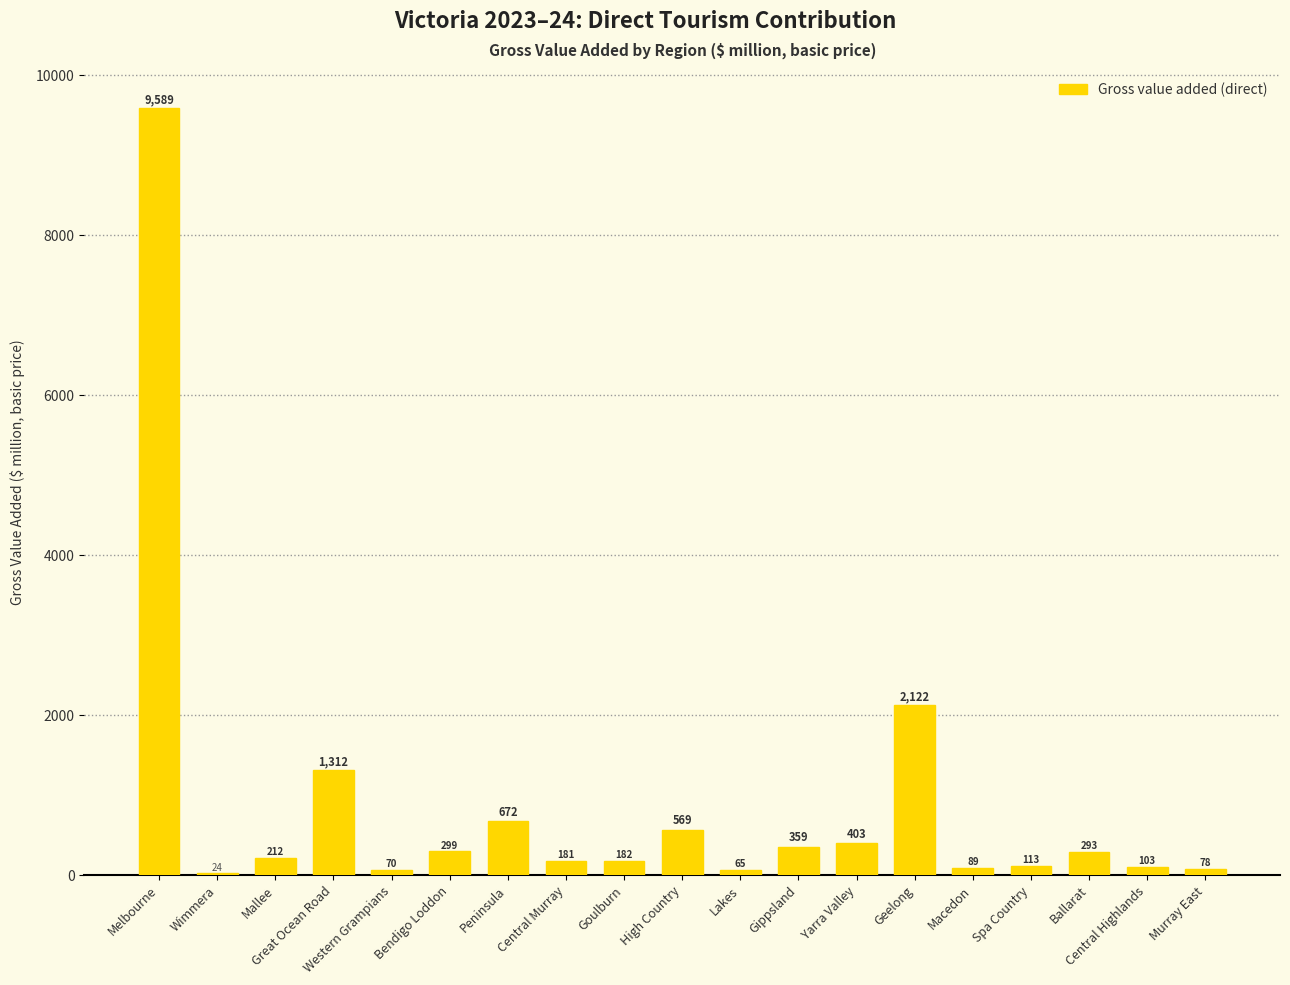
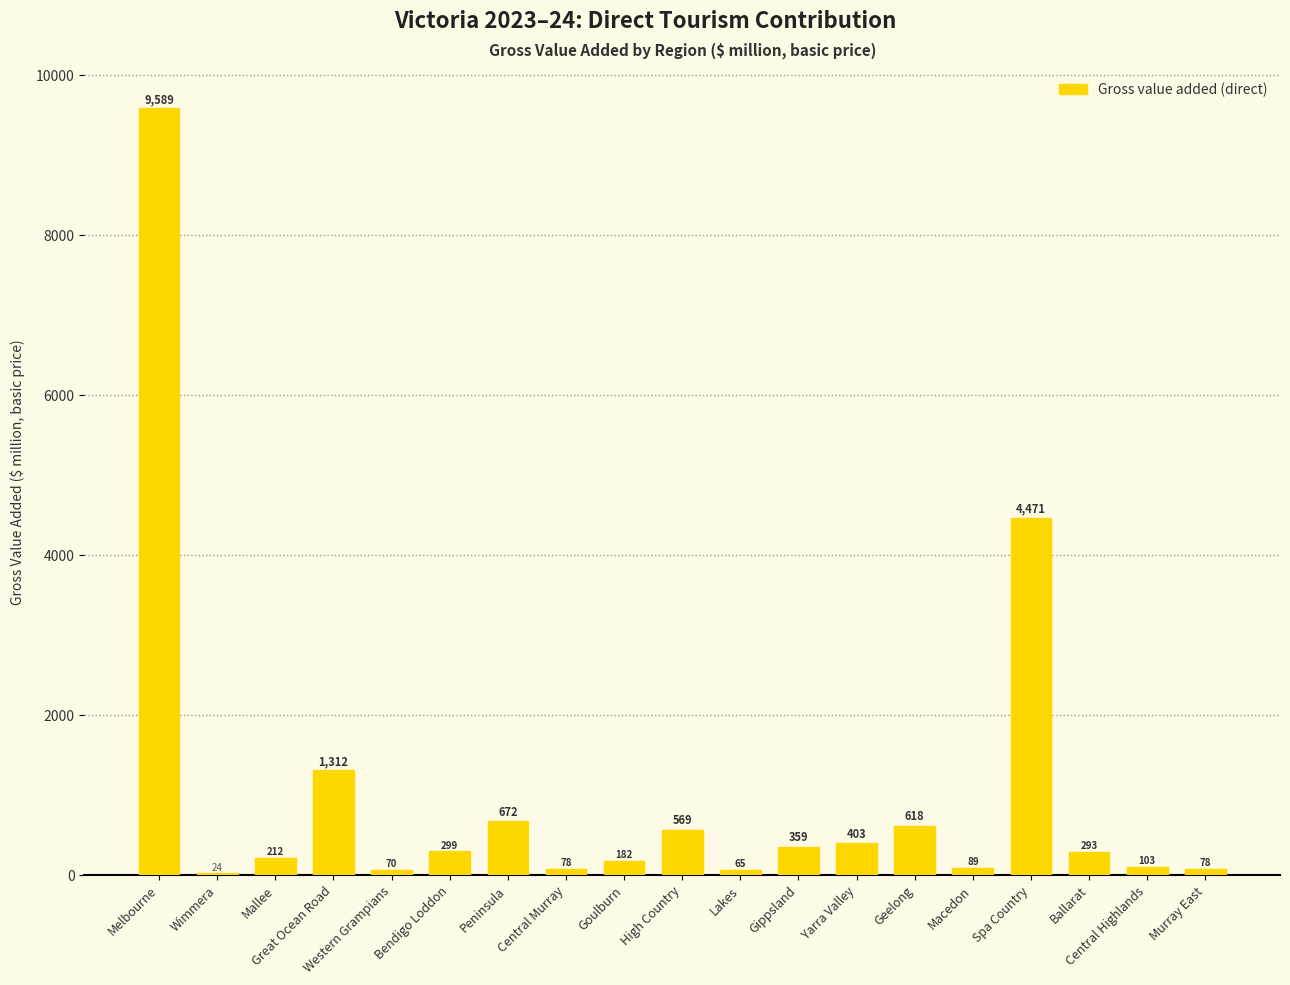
  {
    "Melbourne": "9,589",
    "Wimmera": "24",
    "Mallee": "212",
    "Great Ocean Road": "1,312",
    "Western Grampians": "70",
    "Bendigo Loddon": "299",
    "Peninsula": "672",
-   "Central Murray": "181",
+   "Central Murray": "78",
    "Goulburn": "182",
    "High Country": "569",
    "Lakes": "65",
    "Gippsland": "359",
    "Yarra Valley": "403",
-   "Geelong": "2,122",
+   "Geelong": "618",
    "Macedon": "89",
-   "Spa Country": "113",
+   "Spa Country": "4,471",
    "Ballarat": "293",
    "Central Highlands": "103",
    "Murray East": "78"
  }
